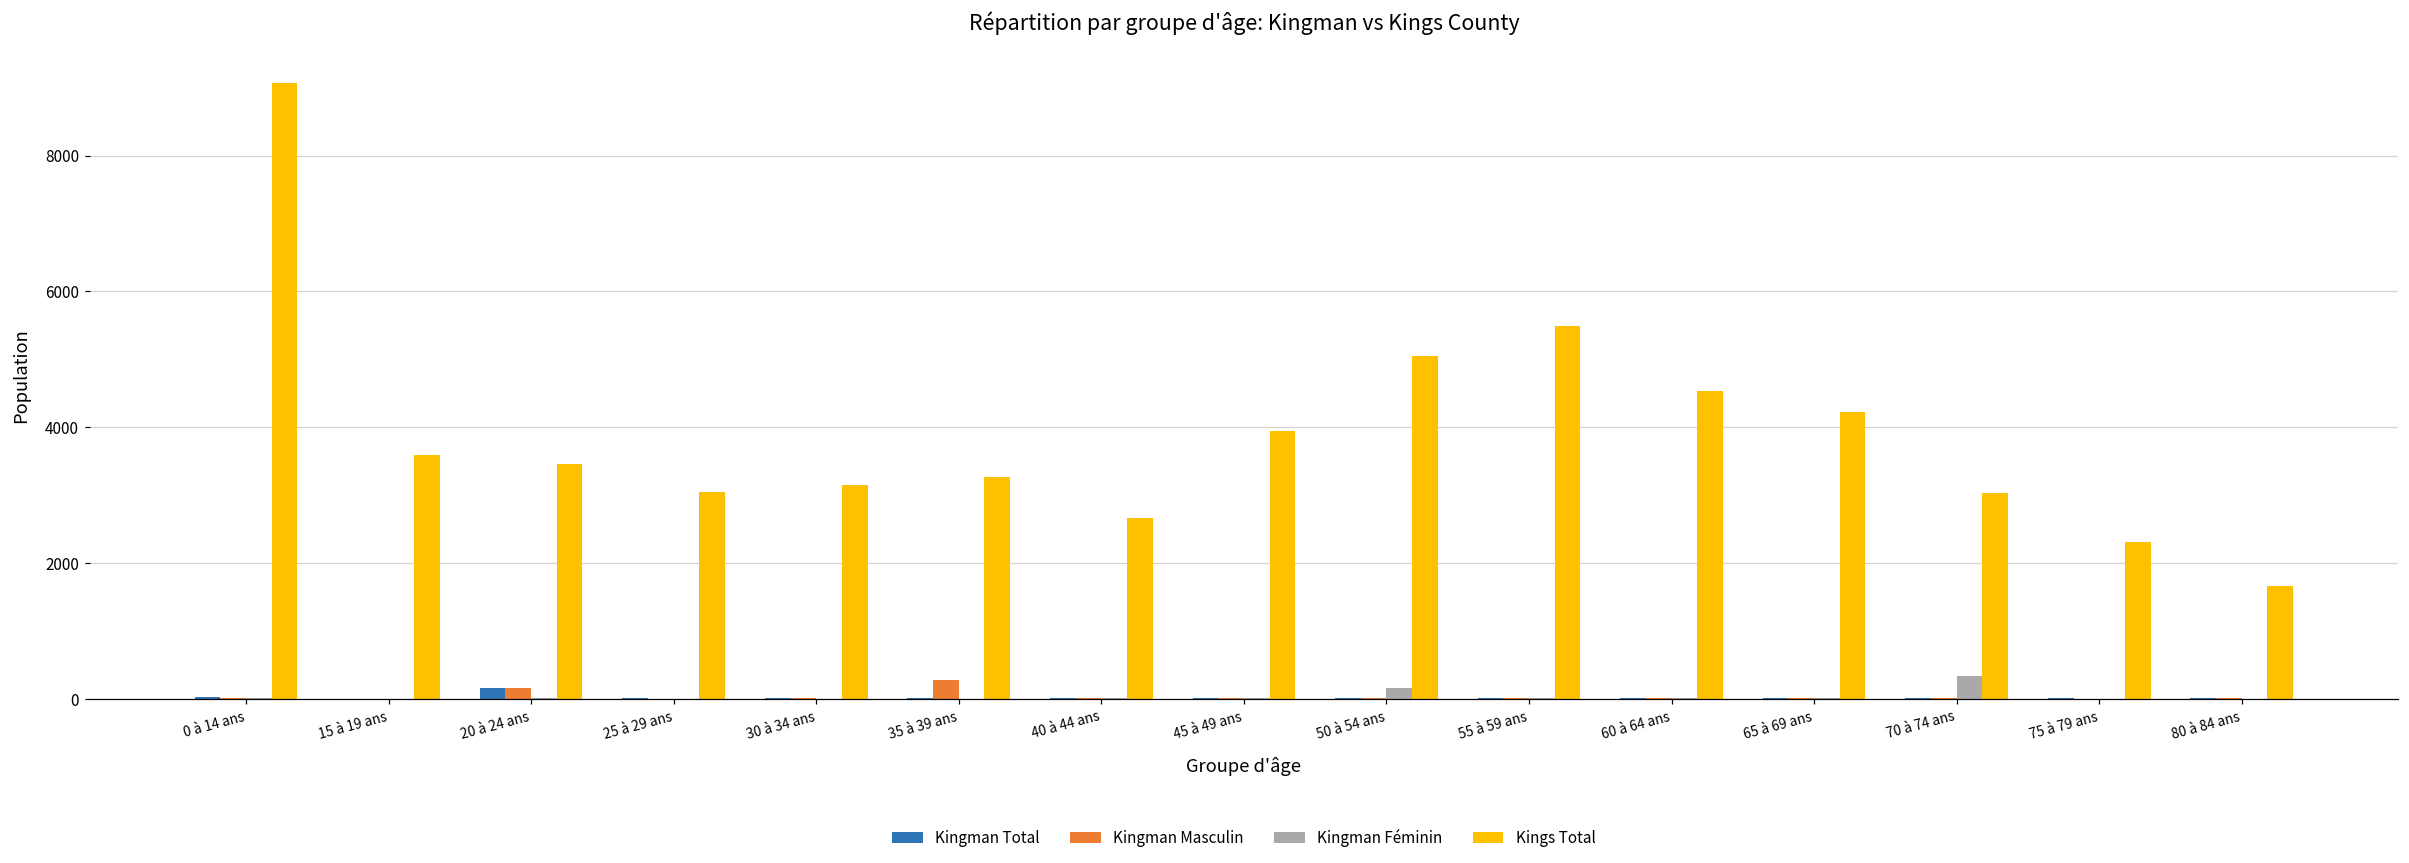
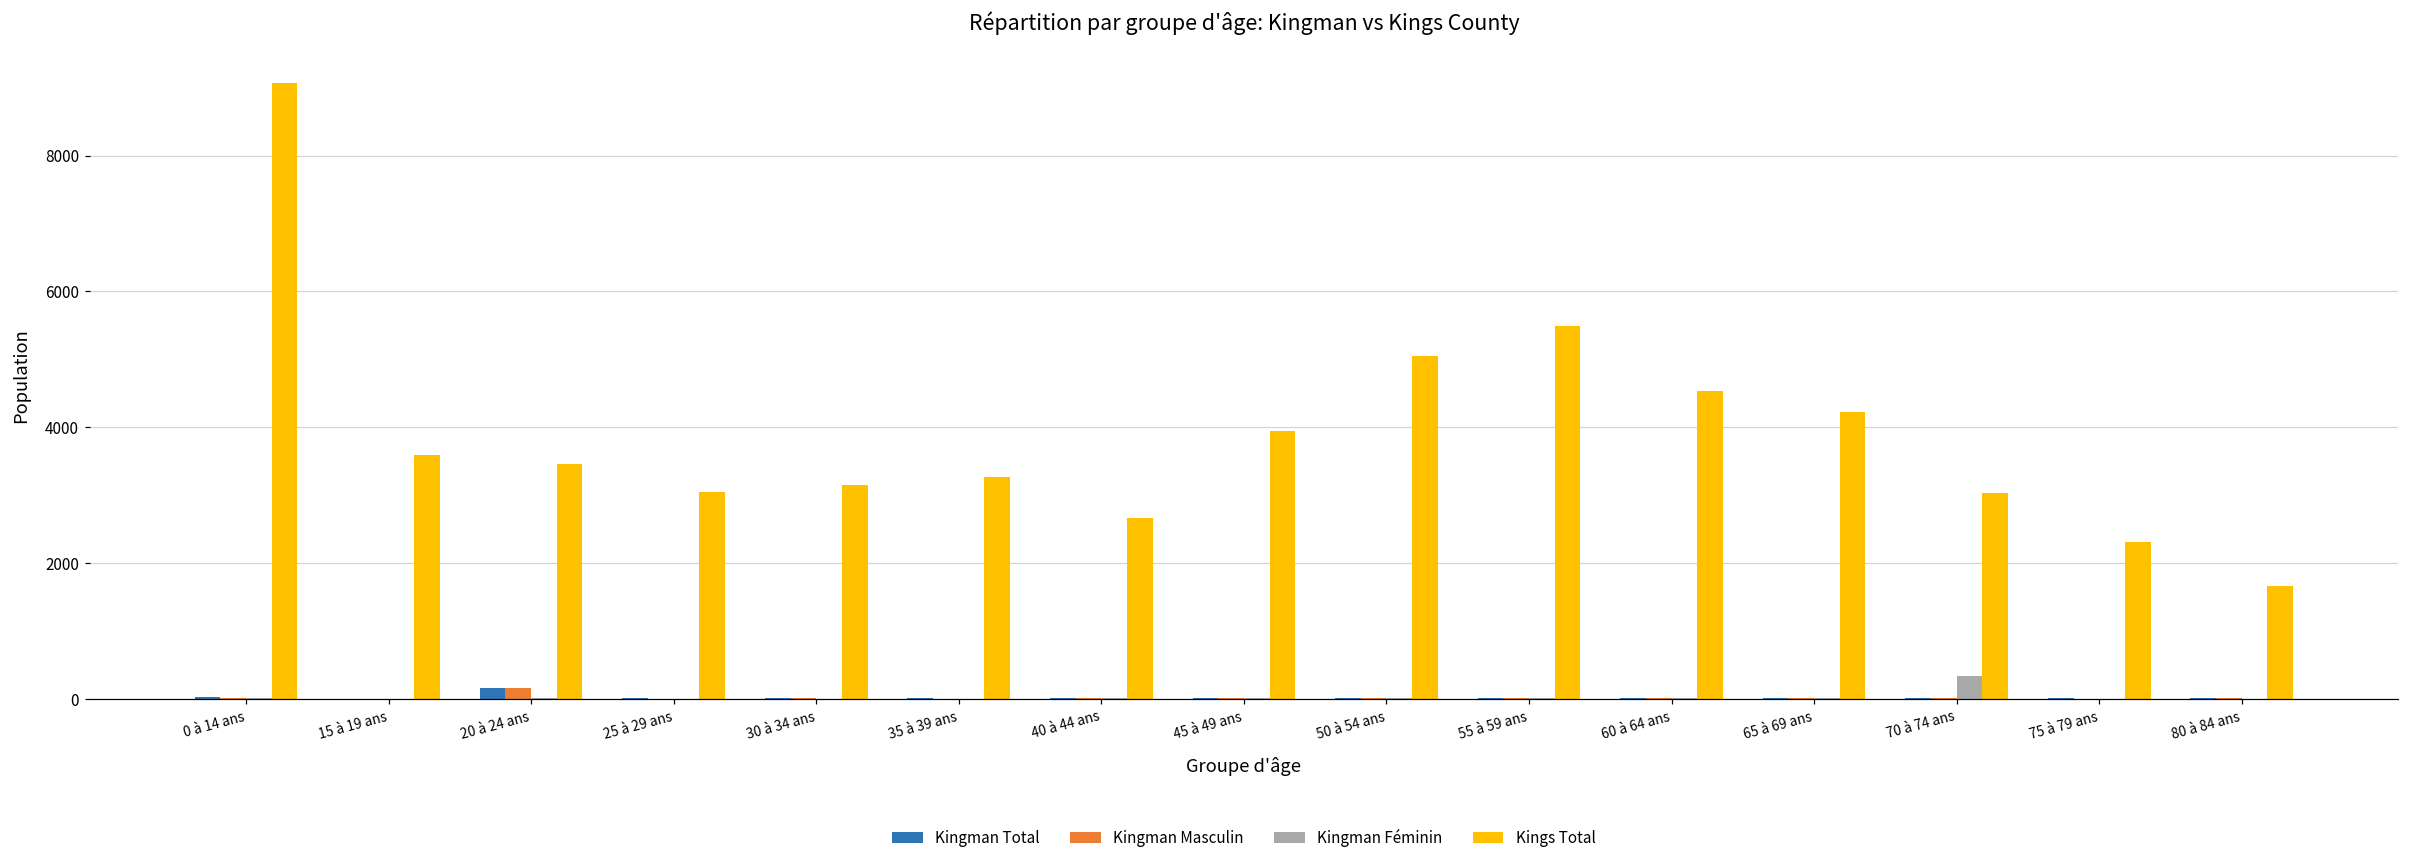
  {
    "Kingman Total": {
      "15 à 19 ans": 0,
      "20 à 24 ans": 200
    },
    "Kingman Masculin": {
      "15 à 19 ans": 0,
      "20 à 24 ans": 200,
      "25 à 29 ans": 0,
-     "35 à 39 ans": 300,
+     "35 à 39 ans": 0,
      "75 à 79 ans": 0
    },
    "Kingman Féminin": {
      "15 à 19 ans": 0,
      "25 à 29 ans": 0,
      "30 à 34 ans": 0,
      "35 à 39 ans": 0,
-     "50 à 54 ans": 200,
+     "50 à 54 ans": 0,
      "70 à 74 ans": 300,
      "75 à 79 ans": 0,
      "80 à 84 ans": 0
    },
    "Kings Total": {
      "0 à 14 ans": 9100,
      "15 à 19 ans": 3600,
      "20 à 24 ans": 3500,
      "25 à 29 ans": 3000,
      "30 à 34 ans": 3100,
      "35 à 39 ans": 3300,
      "40 à 44 ans": 2700,
      "45 à 49 ans": 4000,
      "50 à 54 ans": 5100,
      "55 à 59 ans": 5500,
      "60 à 64 ans": 4500,
      "65 à 69 ans": 4200,
      "70 à 74 ans": 3000,
      "75 à 79 ans": 2300,
      "80 à 84 ans": 1700
    }
  }
